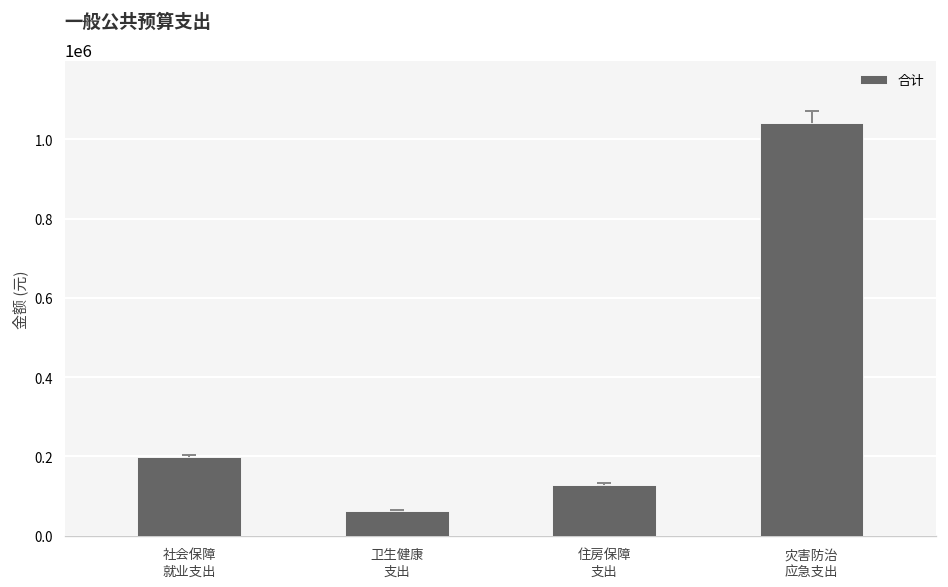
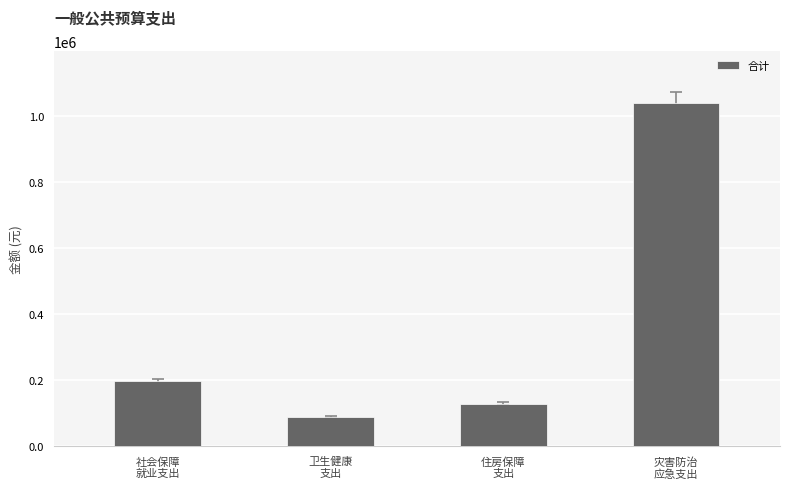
  {
    "合计": {
      "社会保障 就业支出": 200000,
-     "卫生健康 支出": 60000,
+     "卫生健康 支出": 90000,
      "住房保障 支出": 130000,
      "灾害防治 应急支出": 1040000
    }
  }
